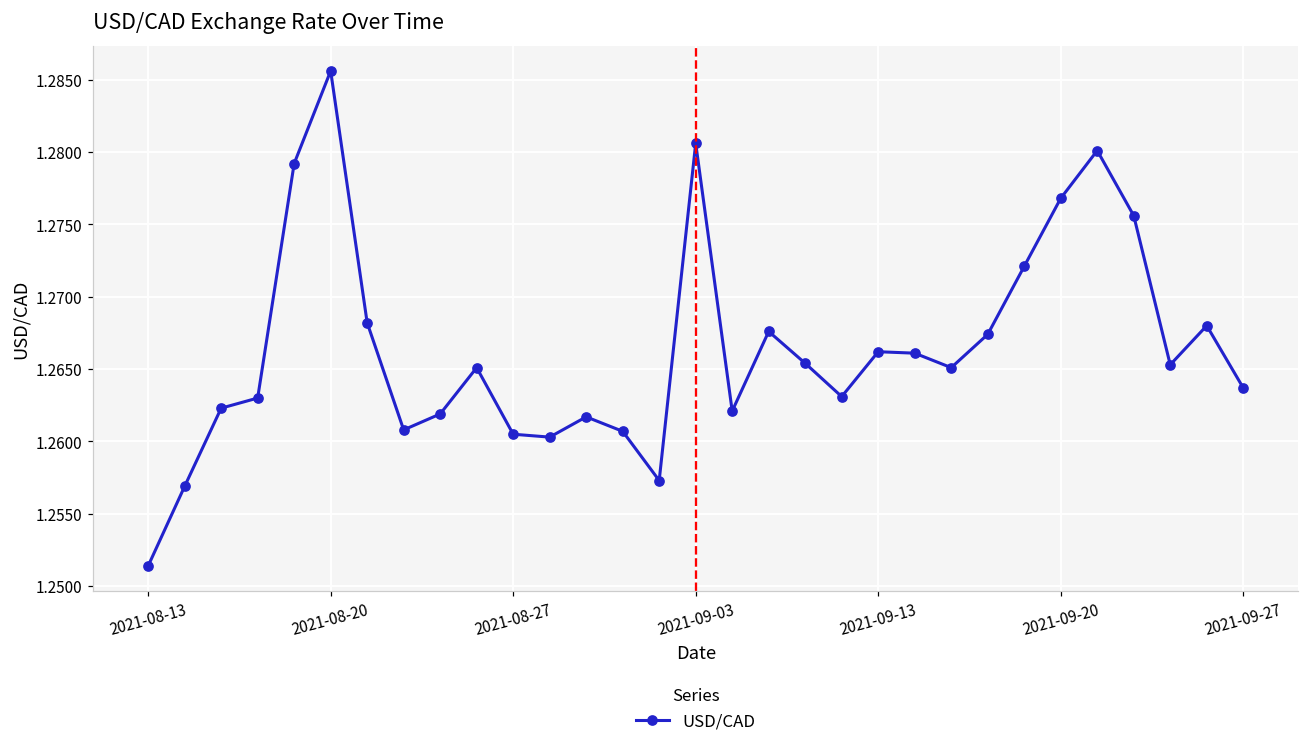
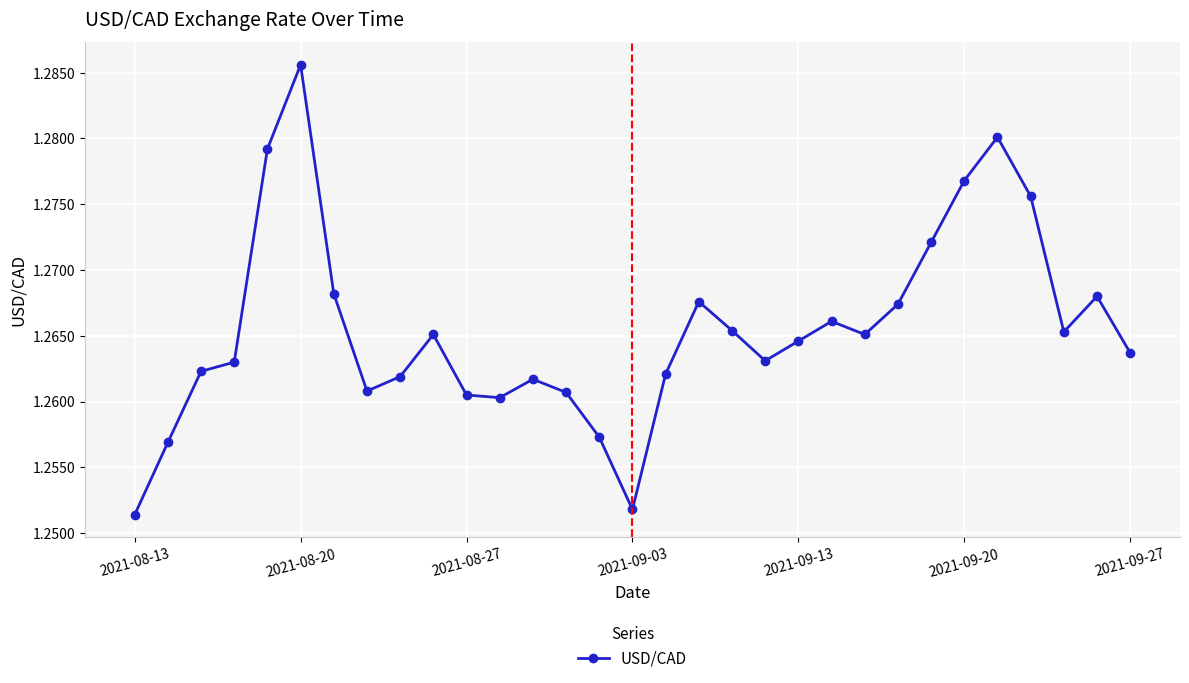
  {
    "2021-08-13": 1.2514,
    "2021-08-20": 1.2856,
    "2021-08-27": 1.2605,
-   "2021-09-03": 1.2806,
-   "2021-09-13": 1.2662,
+   "2021-09-03": 1.2518,
+   "2021-09-13": 1.2646,
    "2021-09-20": 1.2768,
    "2021-09-27": 1.2637
  }
